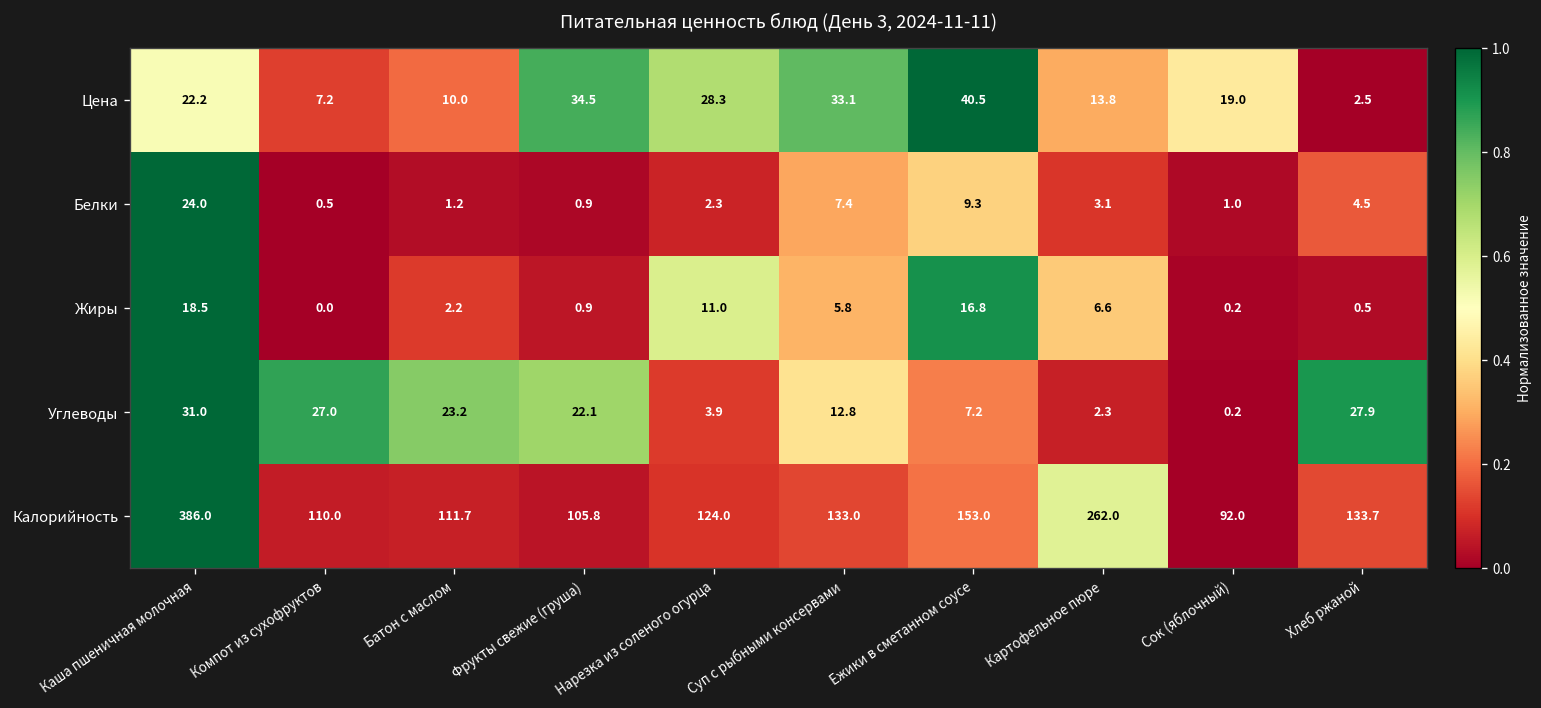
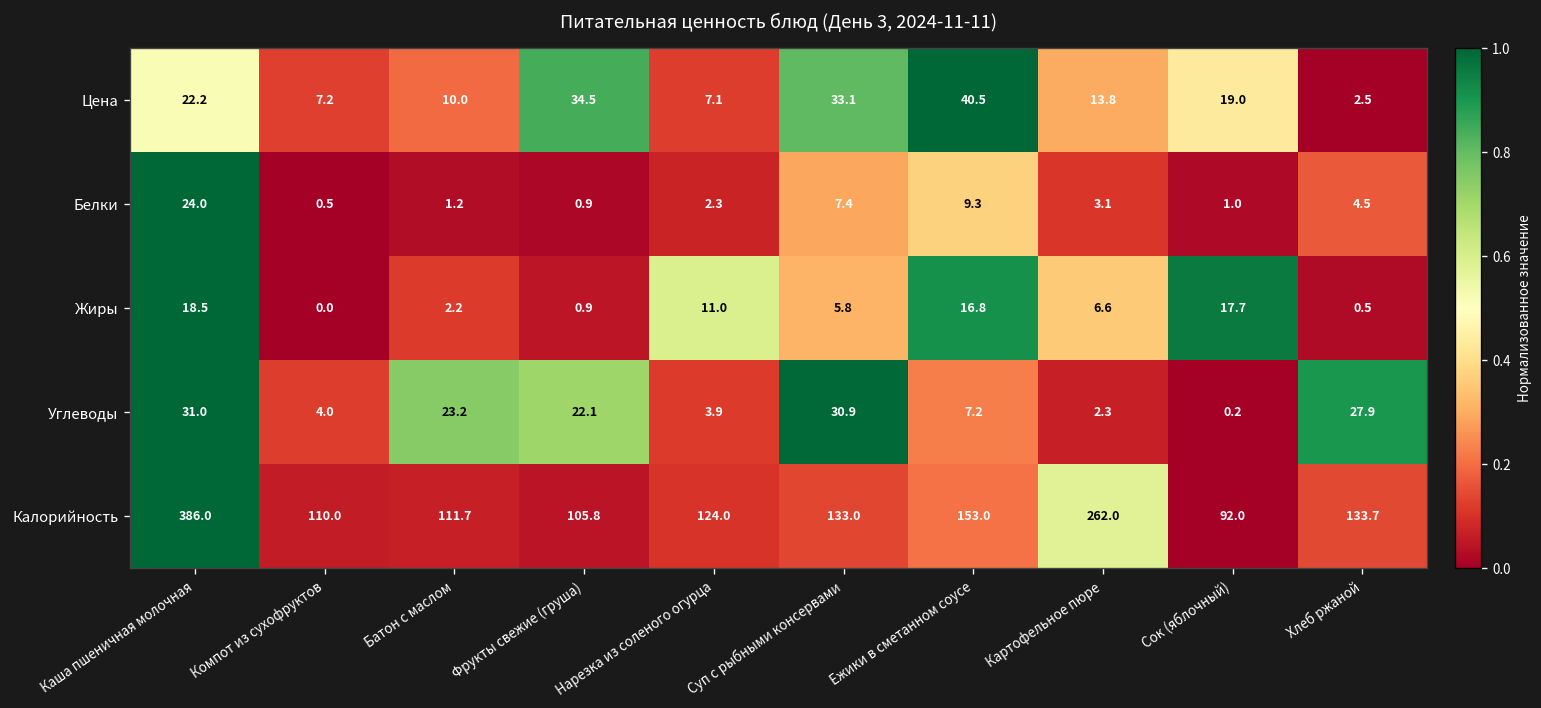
  {
    "Цена": {
      "Каша пшеничная молочная": 22.2,
      "Компот из сухофруктов": 7.2,
      "Батон с маслом": 10.0,
      "Фрукты свежие (груша)": 34.5,
-     "Нарезка из соленого огурца": 28.3,
+     "Нарезка из соленого огурца": 7.1,
      "Суп с рыбными консервами": 33.1,
      "Ежики в сметанном соусе": 40.5,
      "Картофельное пюре": 13.8,
      "Сок (яблочный)": 19.0,
      "Хлеб ржаной": 2.5
    },
    "Белки": {
      "Каша пшеничная молочная": 24.0,
      "Компот из сухофруктов": 0.5,
      "Батон с маслом": 1.2,
      "Фрукты свежие (груша)": 0.9,
      "Нарезка из соленого огурца": 2.3,
      "Суп с рыбными консервами": 7.4,
      "Ежики в сметанном соусе": 9.3,
      "Картофельное пюре": 3.1,
      "Сок (яблочный)": 1.0,
      "Хлеб ржаной": 4.5
    },
    "Жиры": {
      "Каша пшеничная молочная": 18.5,
      "Компот из сухофруктов": 0.0,
      "Батон с маслом": 2.2,
      "Фрукты свежие (груша)": 0.9,
      "Нарезка из соленого огурца": 11.0,
      "Суп с рыбными консервами": 5.8,
      "Ежики в сметанном соусе": 16.8,
      "Картофельное пюре": 6.6,
-     "Сок (яблочный)": 0.2,
+     "Сок (яблочный)": 17.7,
      "Хлеб ржаной": 0.5
    },
    "Углеводы": {
      "Каша пшеничная молочная": 31.0,
-     "Компот из сухофруктов": 27.0,
+     "Компот из сухофруктов": 4.0,
      "Батон с маслом": 23.2,
      "Фрукты свежие (груша)": 22.1,
      "Нарезка из соленого огурца": 3.9,
-     "Суп с рыбными консервами": 12.8,
+     "Суп с рыбными консервами": 30.9,
      "Ежики в сметанном соусе": 7.2,
      "Картофельное пюре": 2.3,
      "Сок (яблочный)": 0.2,
      "Хлеб ржаной": 27.9
    },
    "Калорийность": {
      "Каша пшеничная молочная": 386.0,
      "Компот из сухофруктов": 110.0,
      "Батон с маслом": 111.7,
      "Фрукты свежие (груша)": 105.8,
      "Нарезка из соленого огурца": 124.0,
      "Суп с рыбными консервами": 133.0,
      "Ежики в сметанном соусе": 153.0,
      "Картофельное пюре": 262.0,
      "Сок (яблочный)": 92.0,
      "Хлеб ржаной": 133.7
    }
  }
